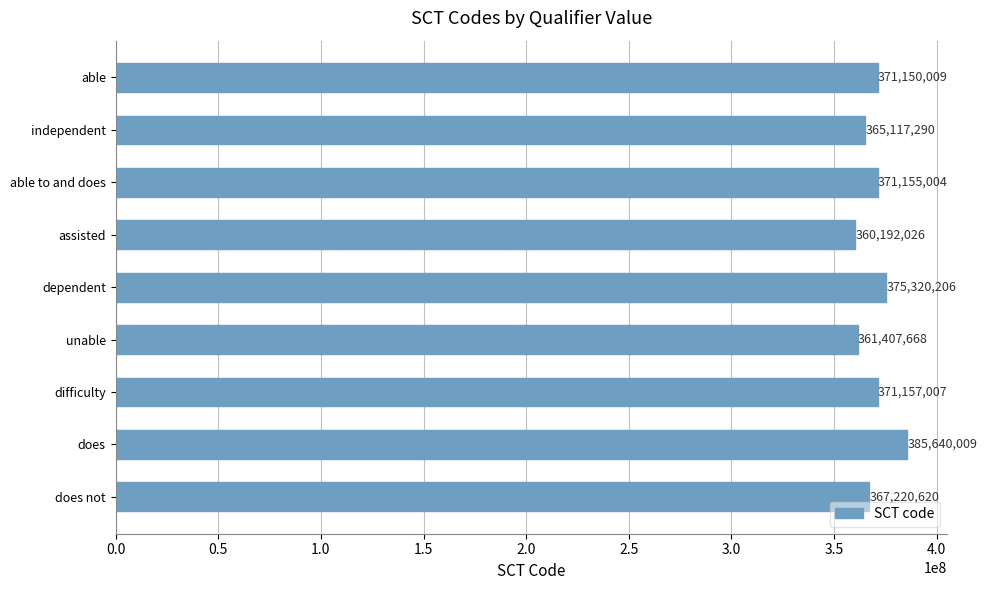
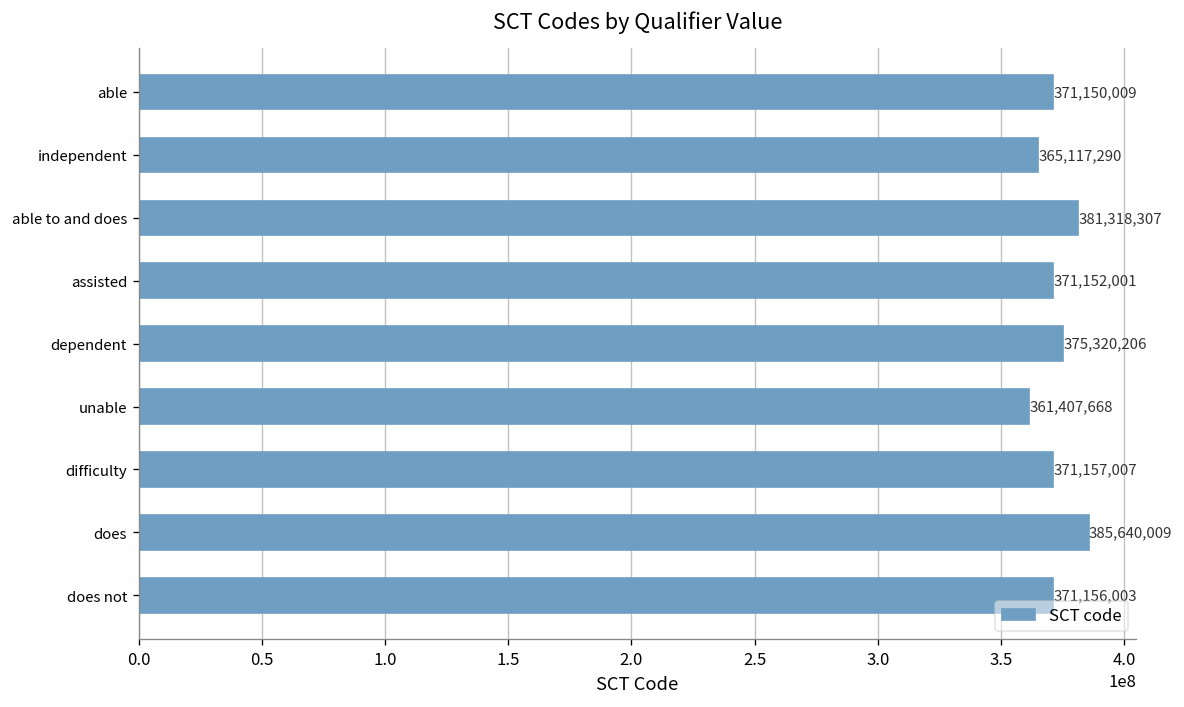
  {
    "able": "371,150,009",
    "independent": "365,117,290",
-   "able to and does": "371,155,004",
-   "assisted": "360,192,026",
+   "able to and does": "381,318,307",
+   "assisted": "371,152,001",
    "dependent": "375,320,206",
    "unable": "361,407,668",
    "difficulty": "371,157,007",
    "does": "385,640,009",
-   "does not": "367,220,620"
+   "does not": "371,156,003"
  }
